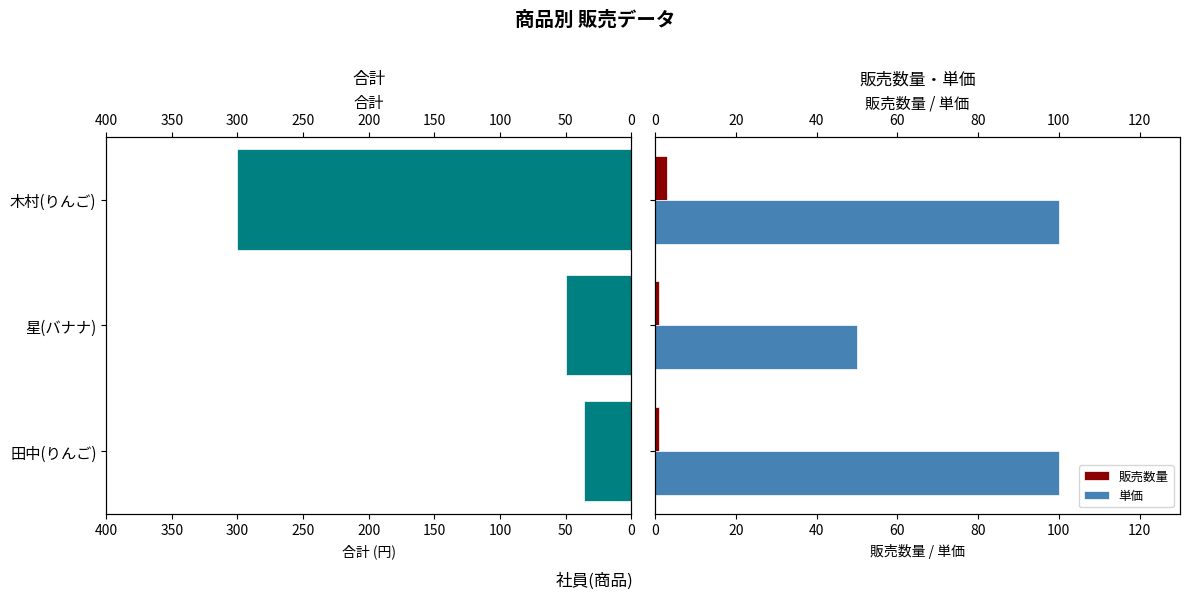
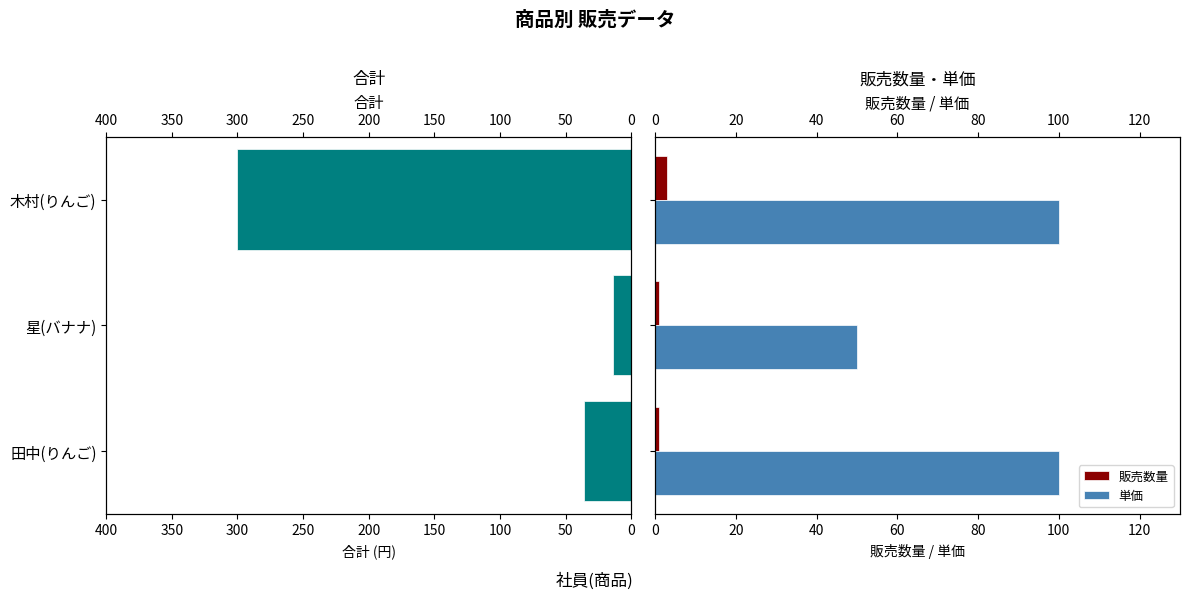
  {
    "合計": {
      "木村(りんご)": 300,
-     "星(バナナ)": 50,
+     "星(バナナ)": 14,
      "田中(りんご)": 36
    }
  }
